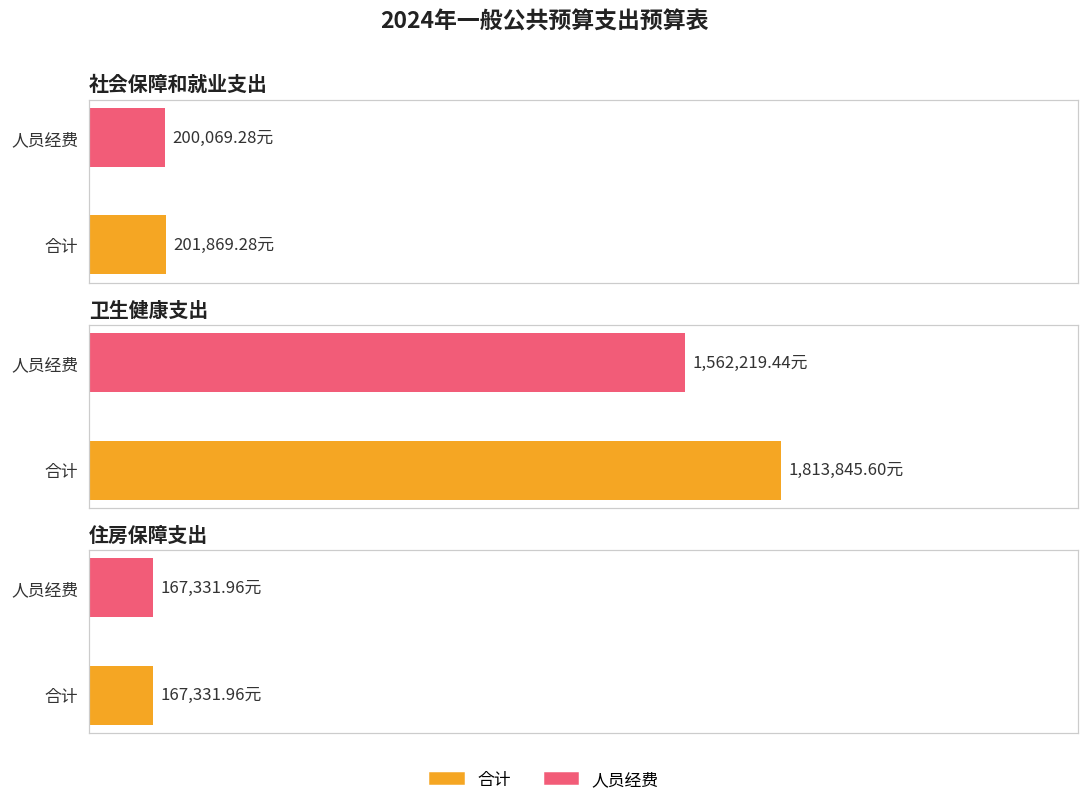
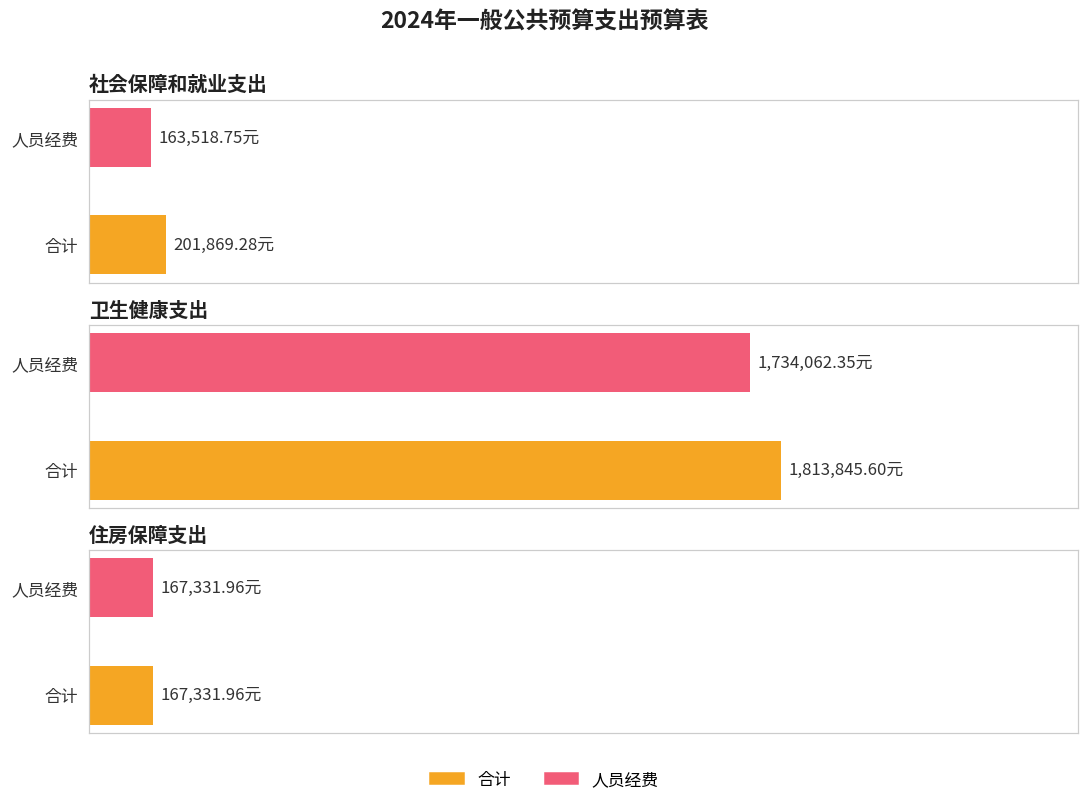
  {
    "社会保障和就业支出": {
-     "人员经费": "200,069.28元",
+     "人员经费": "163,518.75元",
      "合计": "201,869.28元"
    },
    "卫生健康支出": {
-     "人员经费": "1,562,219.44元",
+     "人员经费": "1,734,062.35元",
      "合计": "1,813,845.60元"
    },
    "住房保障支出": {
      "人员经费": "167,331.96元",
      "合计": "167,331.96元"
    }
  }
